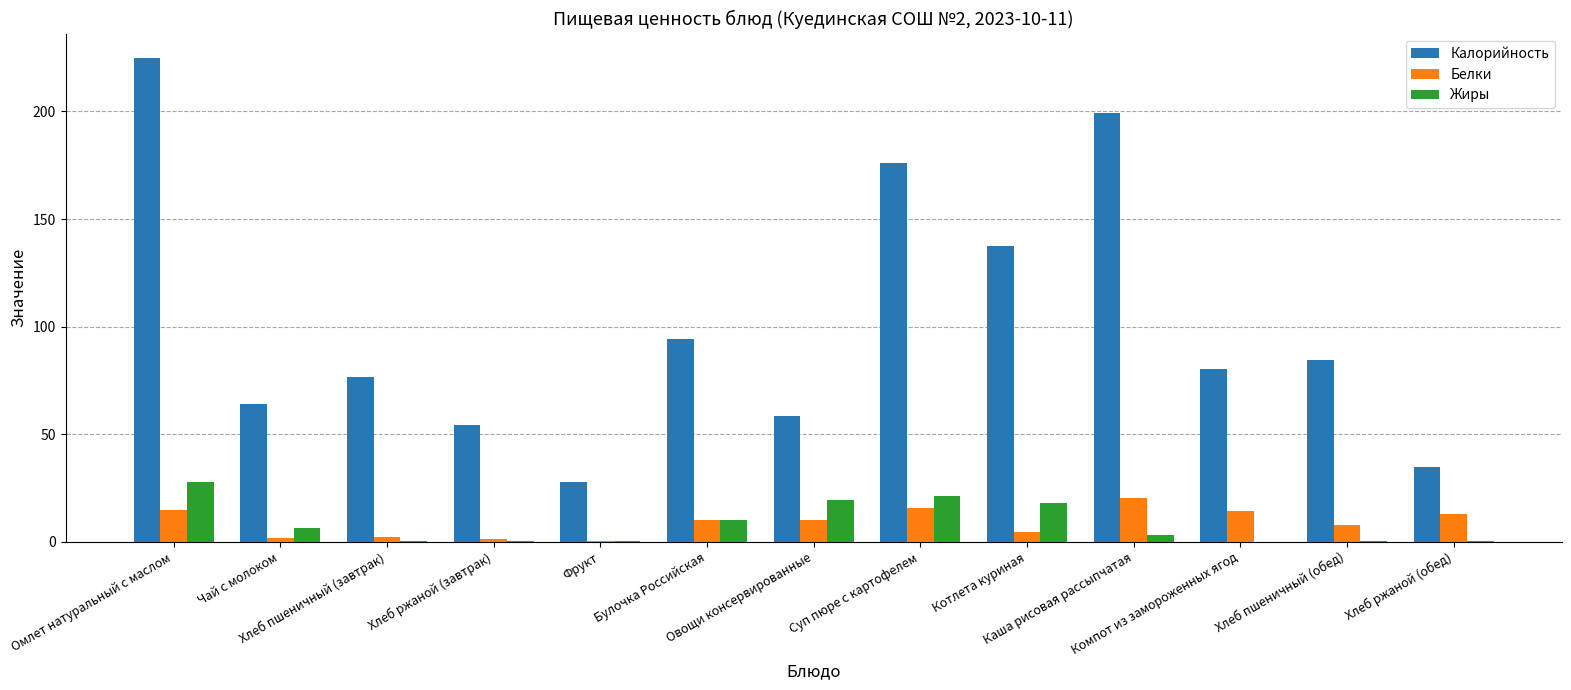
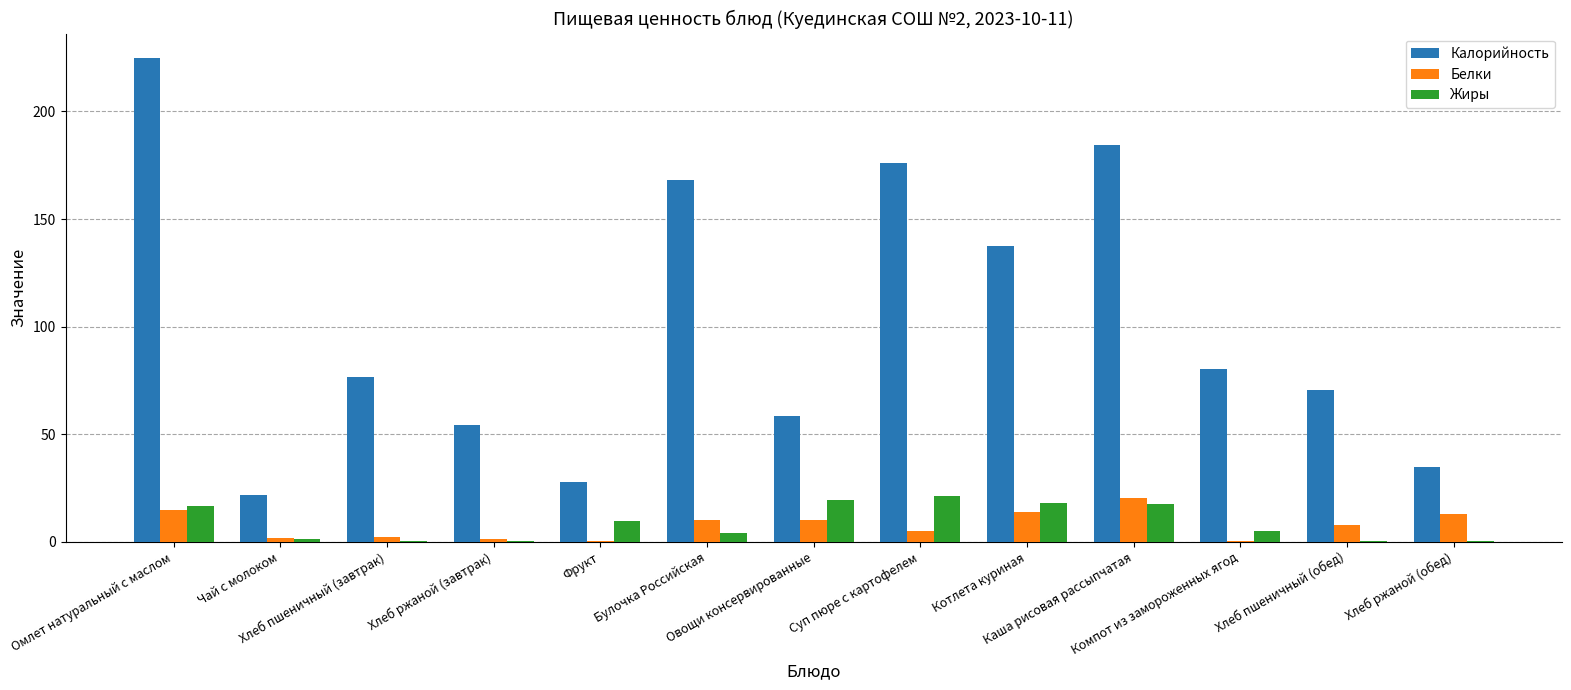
  {
    "Калорийность": {
      "Омлет натуральный с маслом": 225,
-     "Чай с молоком": 64,
+     "Чай с молоком": 22,
      "Хлеб пшеничный (завтрак)": 77,
      "Хлеб ржаной (завтрак)": 54,
      "Фрукт": 28,
-     "Булочка Российская": 94,
+     "Булочка Российская": 168,
      "Овощи консервированные": 59,
      "Суп пюре с картофелем": 176,
      "Котлета куриная": 137,
-     "Каша рисовая рассыпчатая": 199,
+     "Каша рисовая рассыпчатая": 185,
      "Компот из замороженных ягод": 80,
-     "Хлеб пшеничный (обед)": 85,
+     "Хлеб пшеничный (обед)": 71,
      "Хлеб ржаной (обед)": 35
    },
    "Белки": {
      "Омлет натуральный с маслом": 15,
      "Чай с молоком": 2,
      "Хлеб пшеничный (завтрак)": 2,
      "Хлеб ржаной (завтрак)": 1,
      "Булочка Российская": 10,
      "Овощи консервированные": 10,
-     "Суп пюре с картофелем": 16,
-     "Котлета куриная": 4,
+     "Суп пюре с картофелем": 5,
+     "Котлета куриная": 14,
      "Каша рисовая рассыпчатая": 21,
-     "Компот из замороженных ягод": 14,
+     "Компот из замороженных ягод": 0,
      "Хлеб пшеничный (обед)": 8,
      "Хлеб ржаной (обед)": 13
    },
    "Жиры": {
-     "Омлет натуральный с маслом": 28,
-     "Чай с молоком": 7,
-     "Фрукт": 0,
-     "Булочка Российская": 10,
+     "Омлет натуральный с маслом": 16,
+     "Чай с молоком": 1,
+     "Фрукт": 10,
+     "Булочка Российская": 4,
      "Овощи консервированные": 19,
      "Суп пюре с картофелем": 22,
      "Котлета куриная": 18,
-     "Каша рисовая рассыпчатая": 3,
-     "Компот из замороженных ягод": 0
+     "Каша рисовая рассыпчатая": 18,
+     "Компот из замороженных ягод": 5
    }
  }
